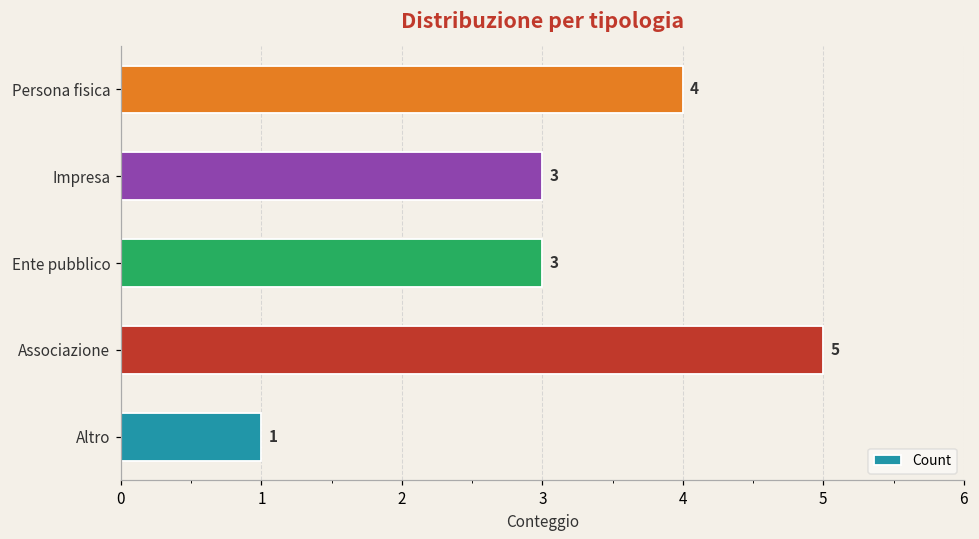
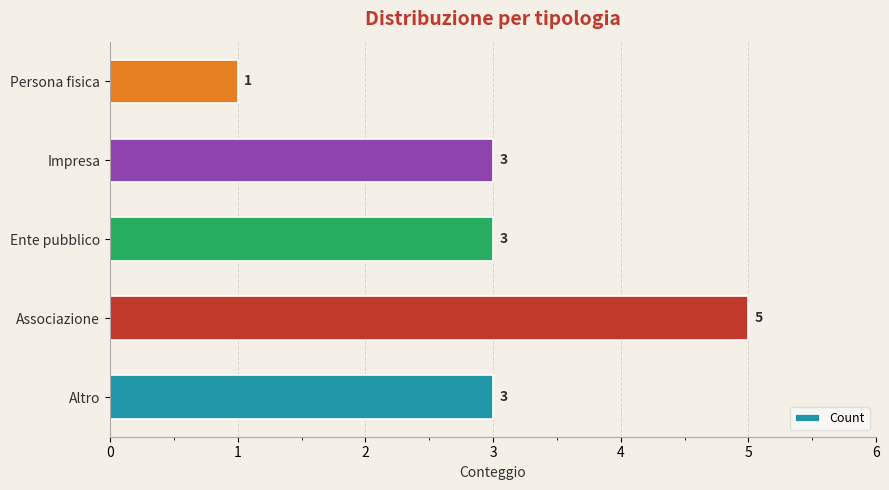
  {
-   "Persona fisica": 4,
+   "Persona fisica": 1,
    "Impresa": 3,
    "Ente pubblico": 3,
    "Associazione": 5,
-   "Altro": 1
+   "Altro": 3
  }
